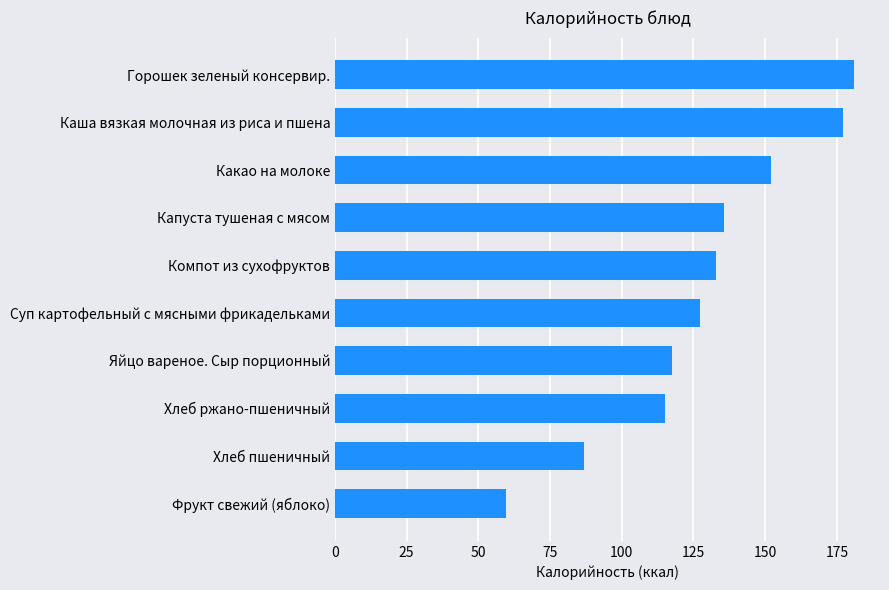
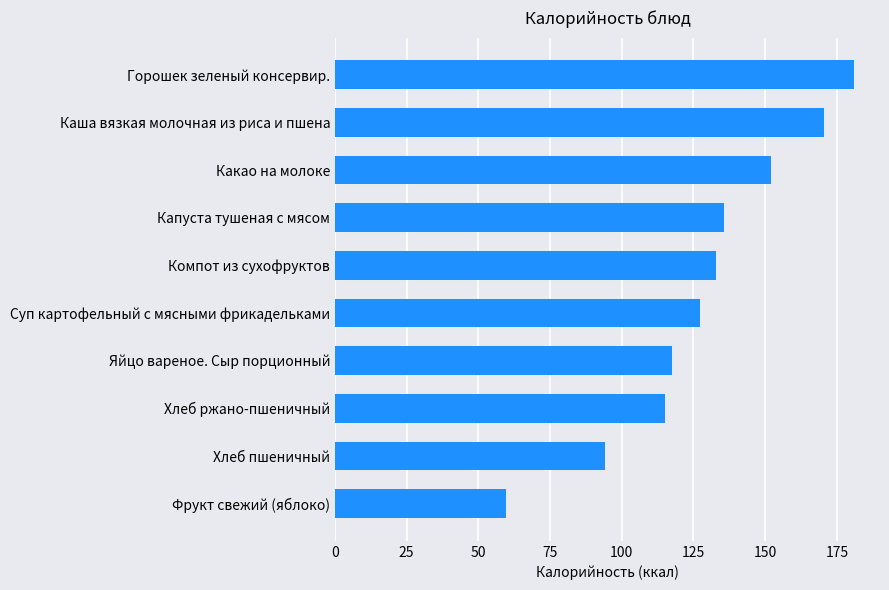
  {
    "Горошек зеленый консервир.": 181,
-   "Каша вязкая молочная из риса и пшена": 177,
+   "Каша вязкая молочная из риса и пшена": 170,
    "Какао на молоке": 152,
    "Капуста тушеная с мясом": 136,
    "Компот из сухофруктов": 133,
    "Суп картофельный с мясными фрикадельками": 127,
    "Яйцо вареное. Сыр порционный": 117,
    "Хлеб ржано-пшеничный": 115,
-   "Хлеб пшеничный": 87,
+   "Хлеб пшеничный": 94,
    "Фрукт свежий (яблоко)": 60
  }
